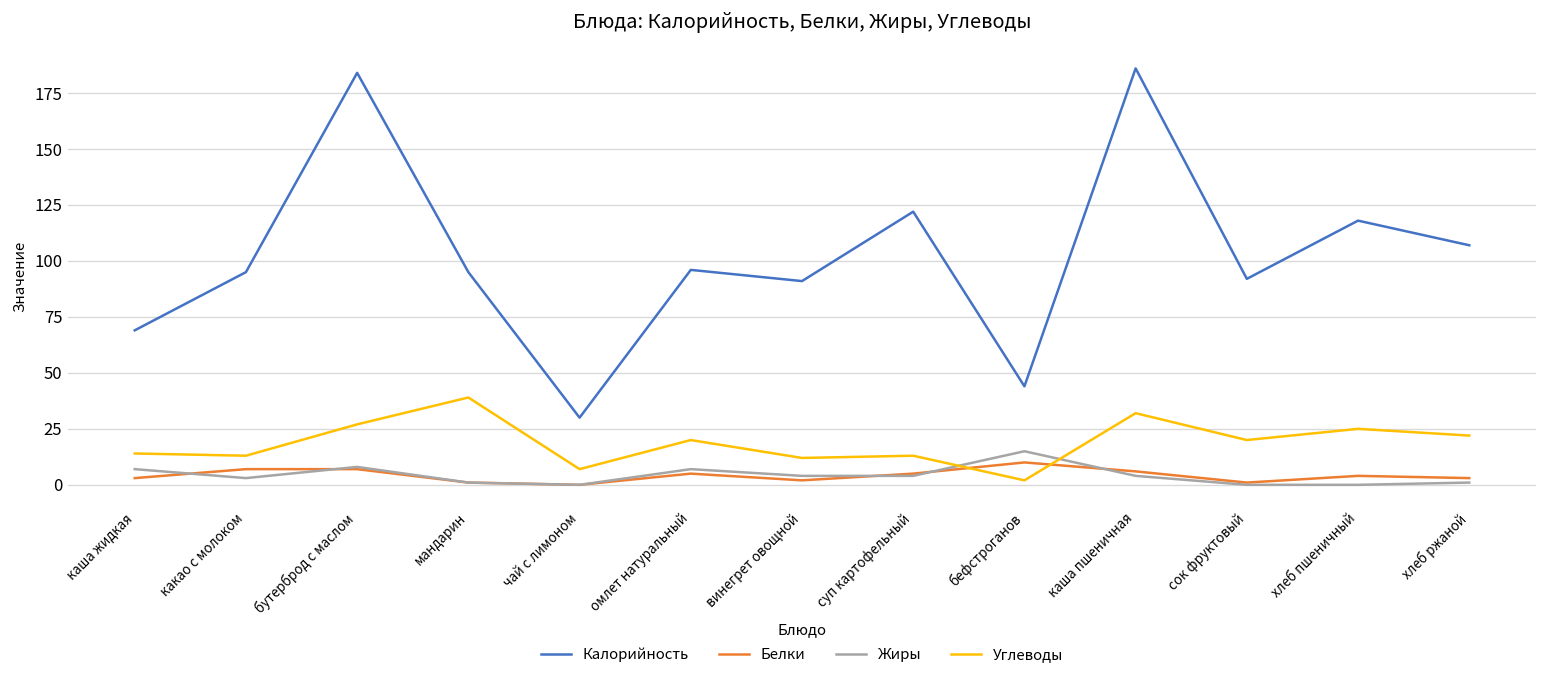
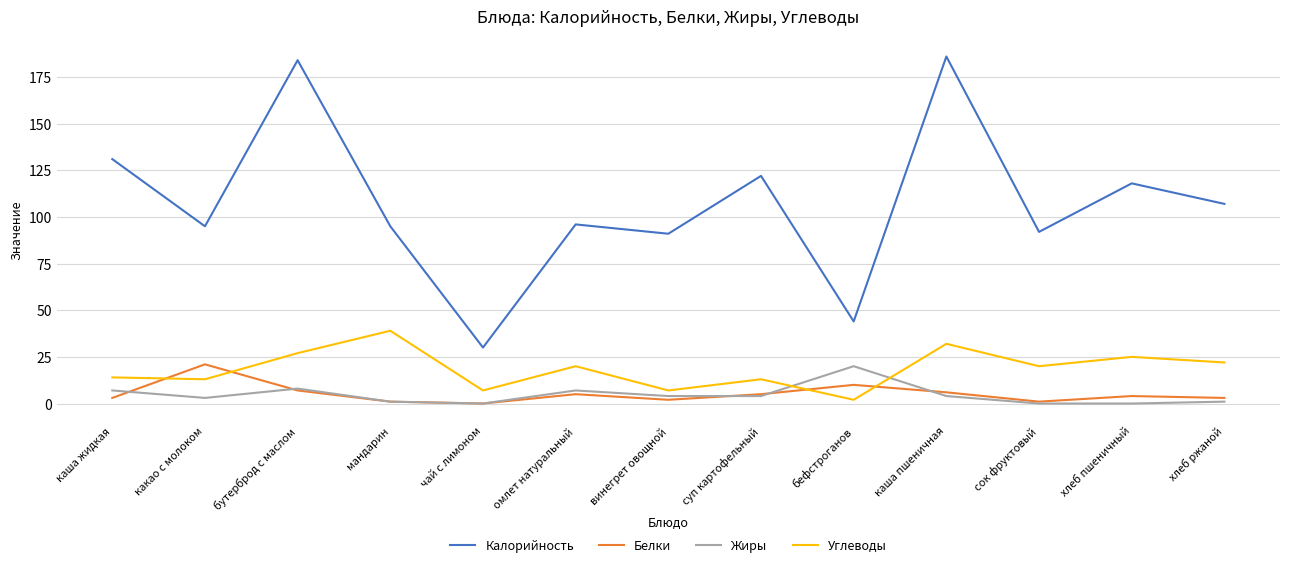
  {
    "Калорийность": {
-     "каша жидкая": 69,
+     "каша жидкая": 131,
      "какао с молоком": 95,
      "бутерброд с маслом": 184,
      "мандарин": 95,
      "чай с лимоном": 30,
      "омлет натуральный": 96,
      "винегрет овощной": 91,
      "суп картофельный": 122,
      "бефстроганов": 44,
      "каша пшеничная": 186,
      "сок фруктовый": 92,
      "хлеб пшеничный": 118,
      "хлеб ржаной": 107
    },
    "Белки": {
      "каша жидкая": 3,
-     "какао с молоком": 7,
+     "какао с молоком": 21,
      "омлет натуральный": 5,
      "винегрет овощной": 2,
      "бефстроганов": 10,
      "каша пшеничная": 6,
      "хлеб пшеничный": 4,
      "хлеб ржаной": 3
    },
    "Жиры": {
      "каша жидкая": 7,
      "какао с молоком": 3,
      "омлет натуральный": 7,
      "винегрет овощной": 4,
-     "бефстроганов": 15,
+     "бефстроганов": 20,
      "каша пшеничная": 4,
      "хлеб пшеничный": 0,
      "хлеб ржаной": 1
    },
    "Углеводы": {
      "каша жидкая": 14,
      "какао с молоком": 13,
      "бутерброд с маслом": 27,
      "мандарин": 39,
      "чай с лимоном": 7,
      "омлет натуральный": 20,
-     "винегрет овощной": 12,
+     "винегрет овощной": 7,
      "суп картофельный": 13,
      "бефстроганов": 2,
      "каша пшеничная": 32,
      "сок фруктовый": 20,
      "хлеб пшеничный": 25,
      "хлеб ржаной": 22
    }
  }
